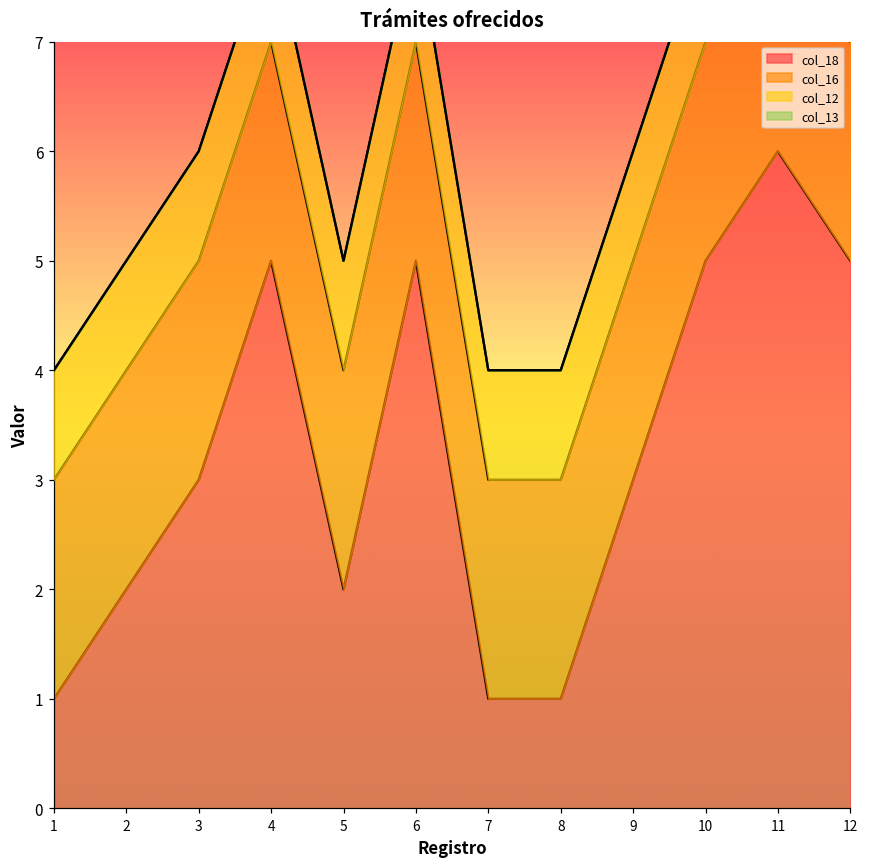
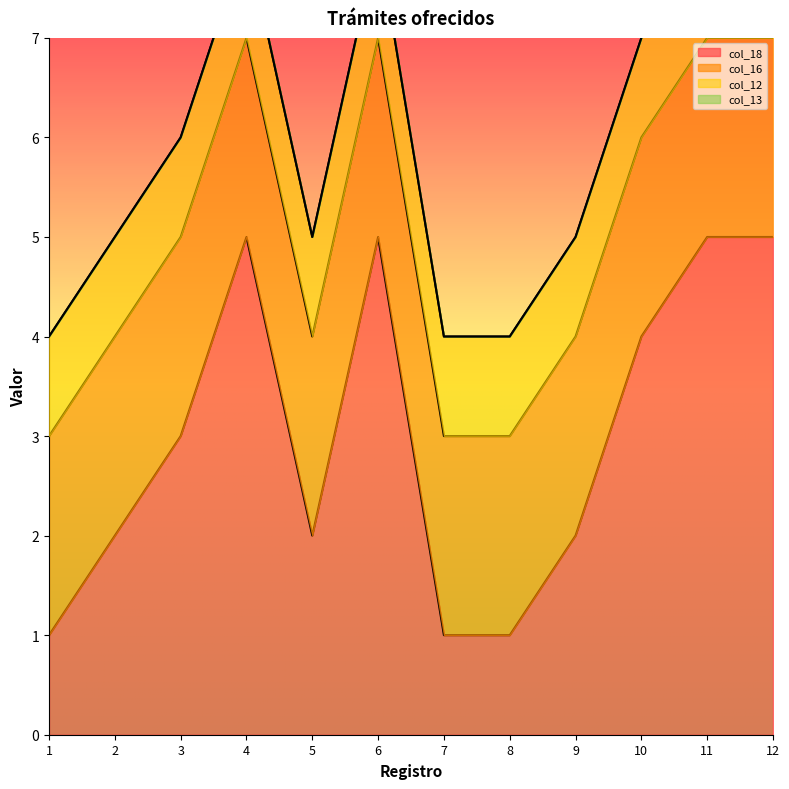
  {
    "col_18": {
      "1": 1,
      "2": 2,
      "3": 3,
      "4": 5,
      "5": 2,
      "6": 5,
      "7": 1,
      "8": 1,
-     "9": 3,
-     "10": 5,
-     "11": 6,
+     "9": 2,
+     "10": 4,
+     "11": 5,
      "12": 5
    },
    "col_16": {
      "1": 2,
      "2": 2,
      "3": 2,
      "4": 2,
      "5": 2,
      "6": 2,
      "7": 2,
      "8": 2,
      "9": 2,
      "10": 2,
      "12": 2
    }
  }
